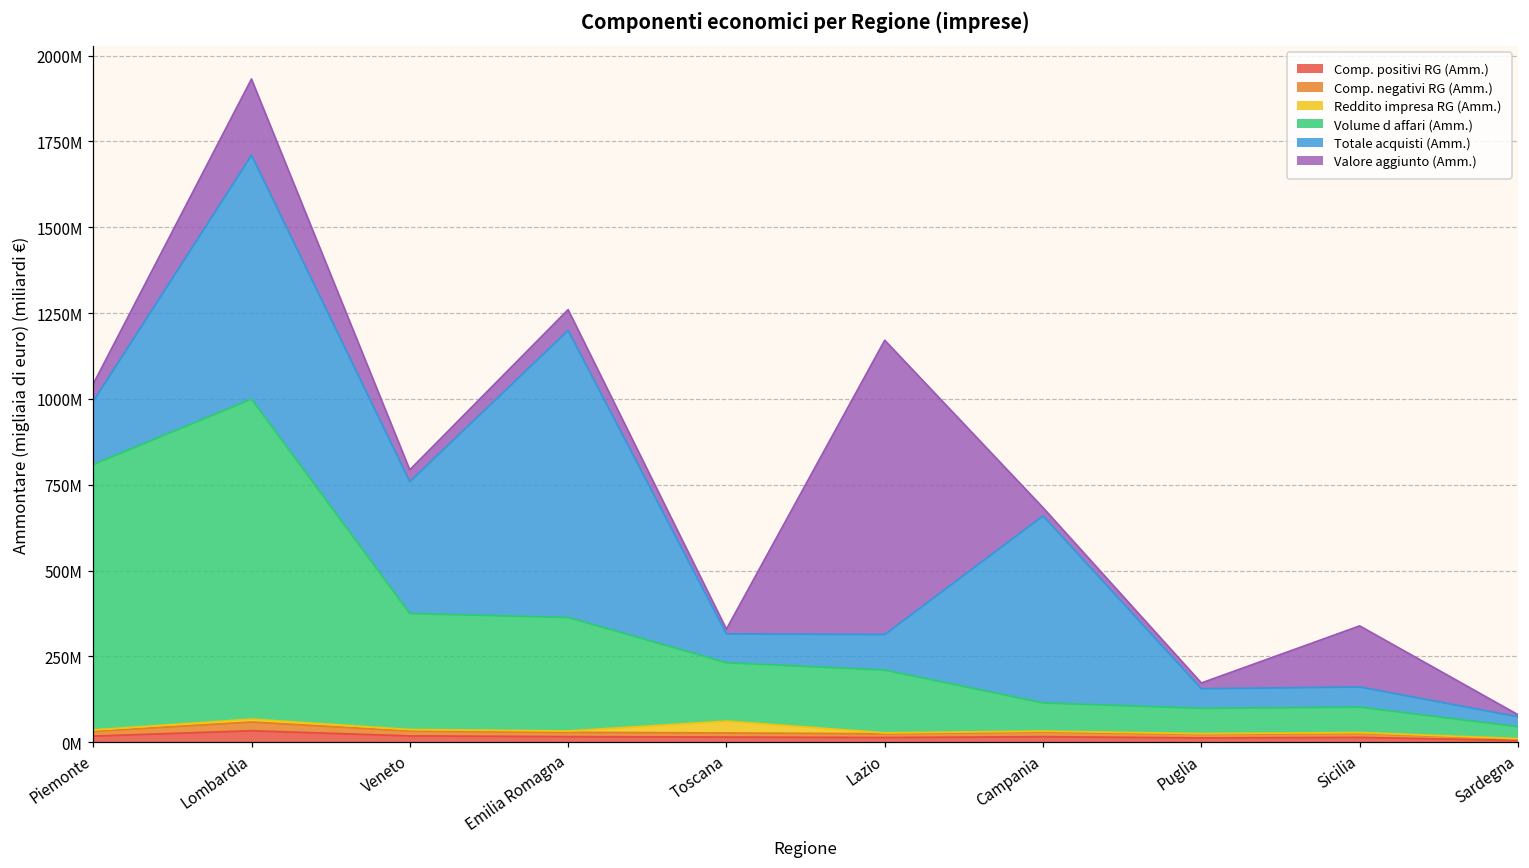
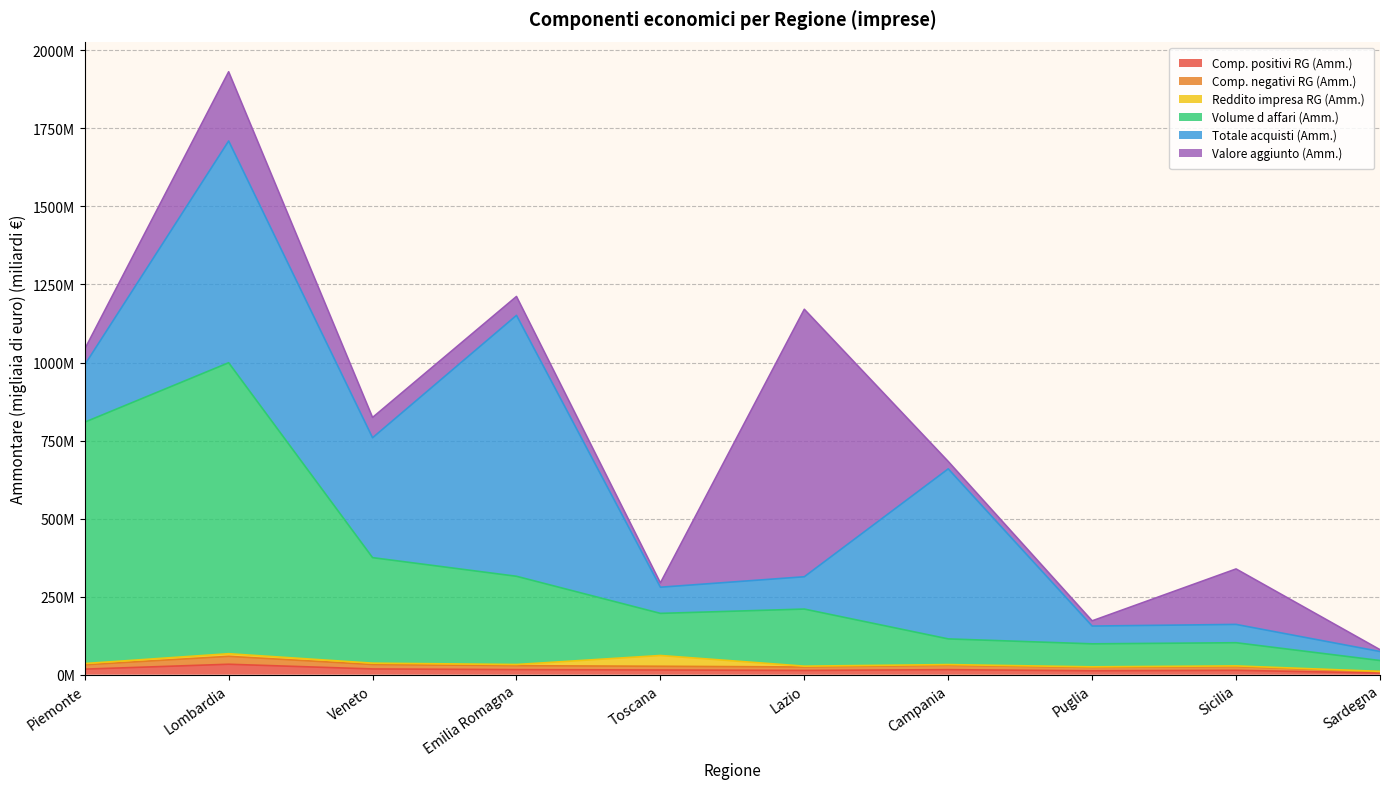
  {
    "Reddito impresa RG (Amm.)": {
      "Lombardia": 10000000,
      "Toscana": 30000000
    },
    "Volume d affari (Amm.)": {
      "Piemonte": 770000000,
      "Lombardia": 930000000,
      "Veneto": 340000000,
-     "Emilia Romagna": 330000000,
-     "Toscana": 170000000,
+     "Emilia Romagna": 280000000,
+     "Toscana": 130000000,
      "Lazio": 180000000,
      "Campania": 80000000,
      "Puglia": 70000000,
      "Sicilia": 70000000,
      "Sardegna": 30000000
    },
    "Totale acquisti (Amm.)": {
      "Piemonte": 180000000,
      "Lombardia": 710000000,
      "Veneto": 380000000,
      "Emilia Romagna": 840000000,
      "Toscana": 80000000,
      "Lazio": 100000000,
      "Campania": 540000000,
      "Puglia": 60000000,
      "Sicilia": 60000000
    },
    "Valore aggiunto (Amm.)": {
      "Piemonte": 50000000,
      "Lombardia": 220000000,
-     "Veneto": 30000000,
+     "Veneto": 70000000,
      "Emilia Romagna": 60000000,
      "Toscana": 10000000,
      "Lazio": 860000000,
      "Campania": 20000000,
      "Puglia": 20000000,
      "Sicilia": 180000000
    }
  }
